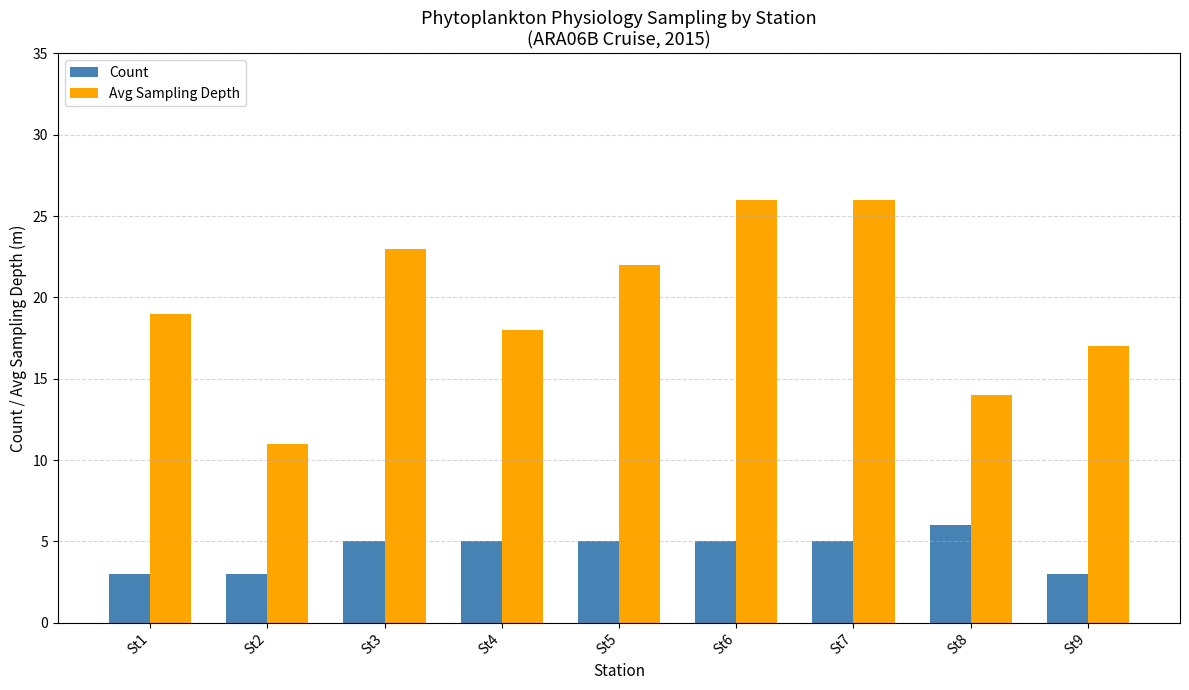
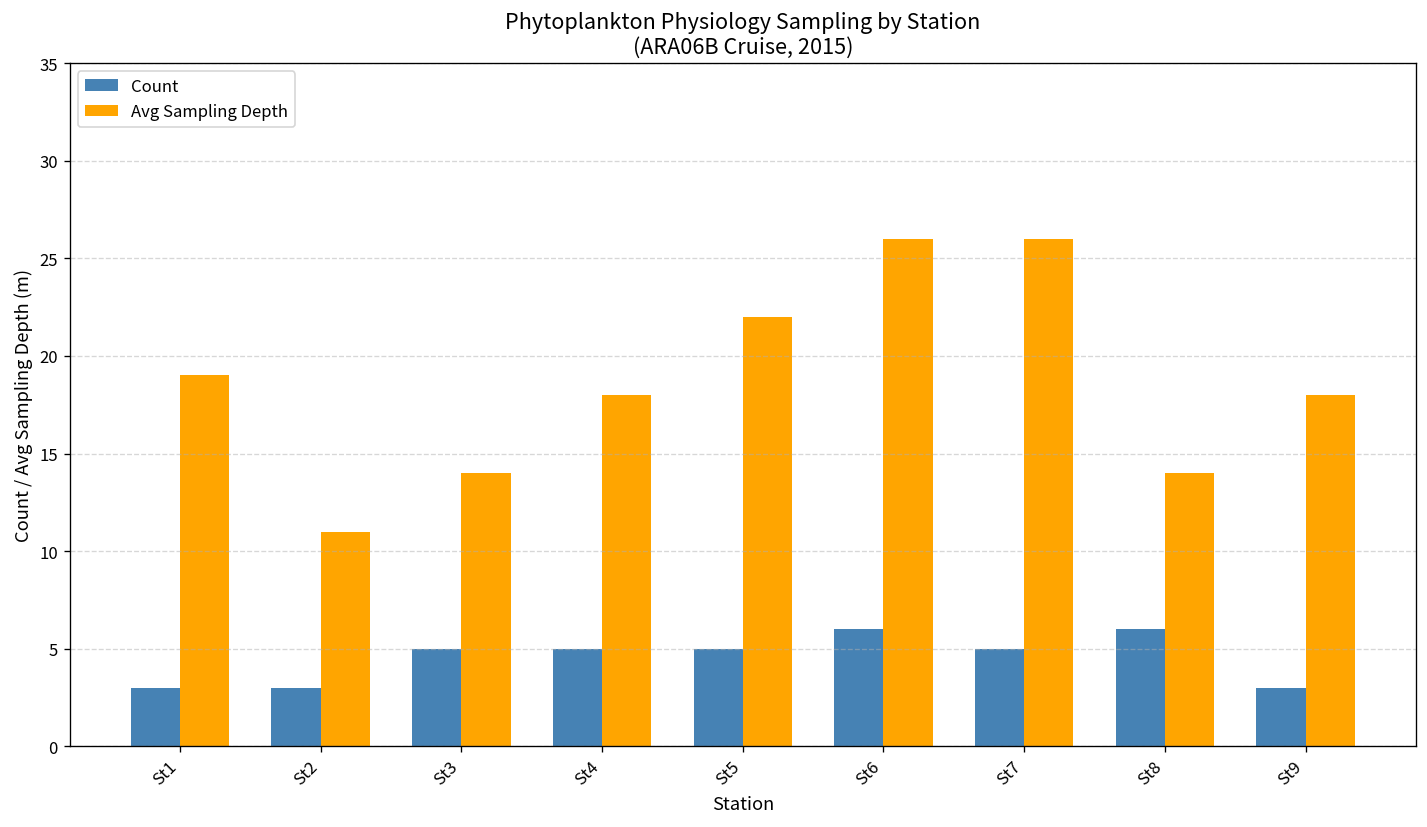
  {
    "Count": {
      "St1": 3,
      "St2": 3,
      "St3": 5,
      "St4": 5,
      "St5": 5,
-     "St6": 5,
+     "St6": 6,
      "St7": 5,
      "St8": 6,
      "St9": 3
    },
    "Avg Sampling Depth": {
      "St1": 19,
      "St2": 11,
-     "St3": 23,
+     "St3": 14,
      "St4": 18,
      "St5": 22,
      "St6": 26,
      "St7": 26,
      "St8": 14,
-     "St9": 17
+     "St9": 18
    }
  }
